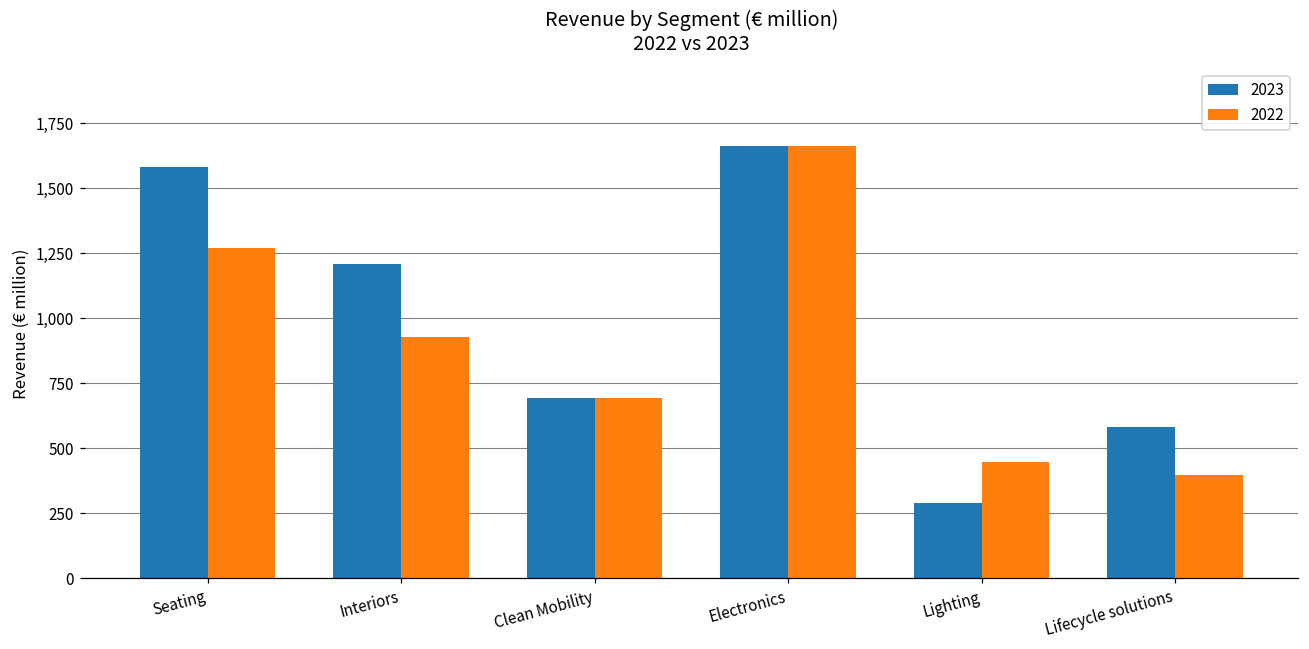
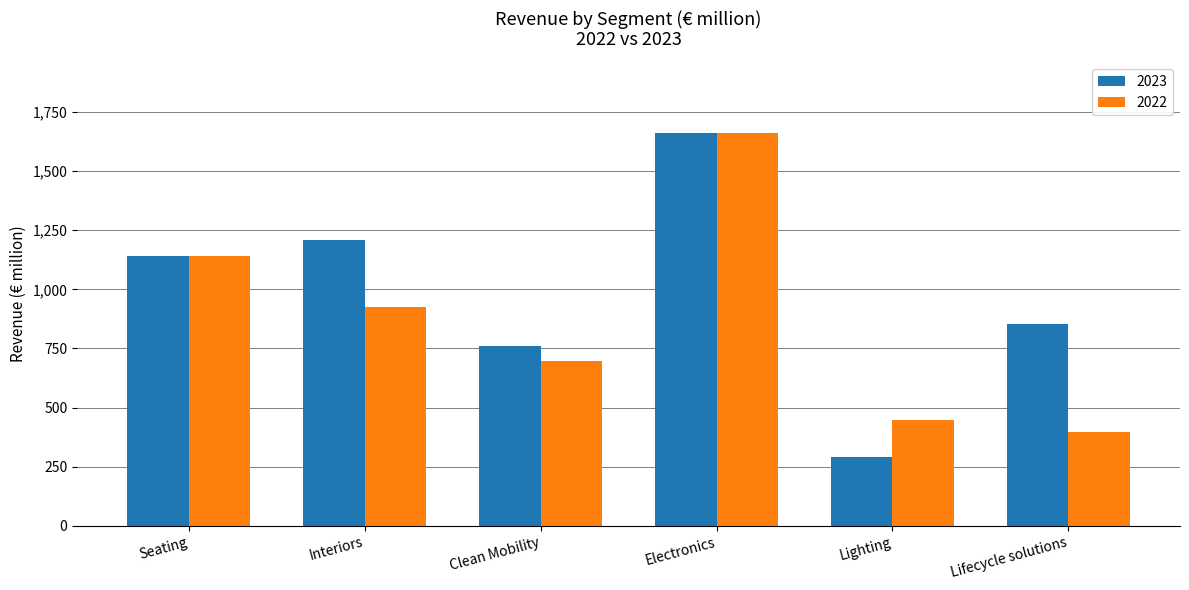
  {
    "2023": {
-     "Seating": "1,580",
+     "Seating": "1,140",
      "Interiors": "1,210",
-     "Clean Mobility": "690",
+     "Clean Mobility": "760",
      "Electronics": "1,660",
      "Lighting": "290",
-     "Lifecycle solutions": "580"
+     "Lifecycle solutions": "850"
    },
    "2022": {
-     "Seating": "1,270",
+     "Seating": "1,140",
      "Interiors": "930",
      "Clean Mobility": "690",
      "Electronics": "1,660",
      "Lighting": "450",
      "Lifecycle solutions": "400"
    }
  }
